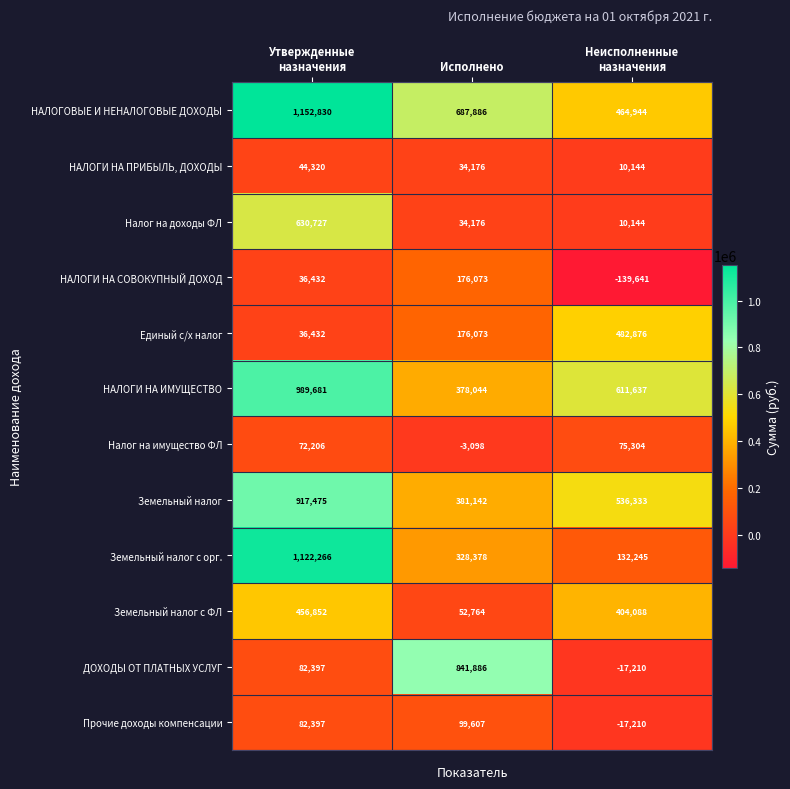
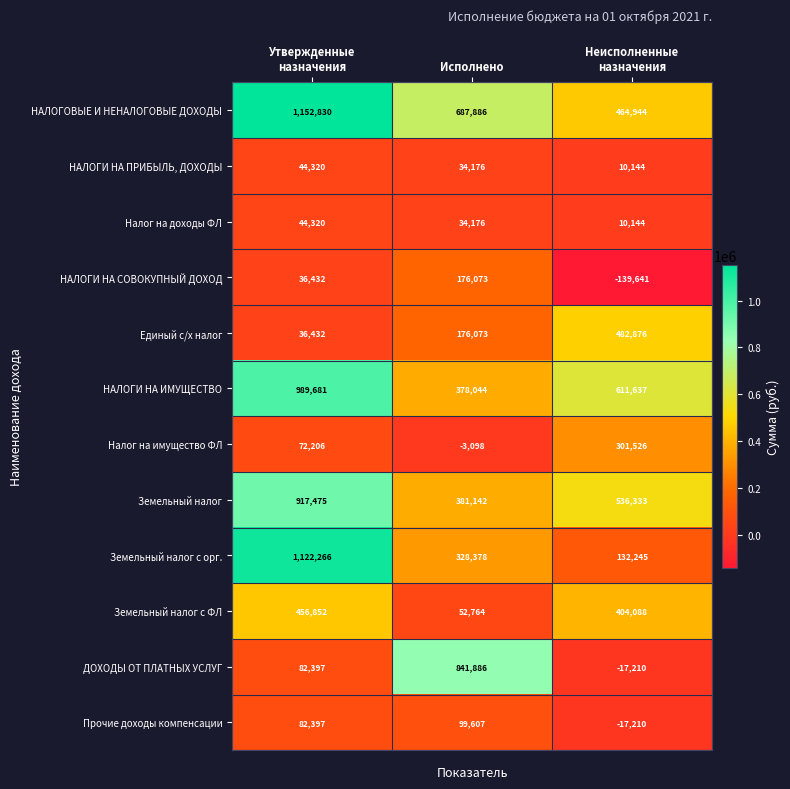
  {
    "НАЛОГОВЫЕ И НЕНАЛОГОВЫЕ ДОХОДЫ": {
      "Утвержденные назначения": "1,152,830",
      "Исполнено": "687,886",
      "Неисполненные назначения": "464,944"
    },
    "НАЛОГИ НА ПРИБЫЛЬ, ДОХОДЫ": {
      "Утвержденные назначения": "44,320",
      "Исполнено": "34,176",
      "Неисполненные назначения": "10,144"
    },
    "Налог на доходы ФЛ": {
-     "Утвержденные назначения": "630,727",
+     "Утвержденные назначения": "44,320",
      "Исполнено": "34,176",
      "Неисполненные назначения": "10,144"
    },
    "НАЛОГИ НА СОВОКУПНЫЙ ДОХОД": {
      "Утвержденные назначения": "36,432",
      "Исполнено": "176,073",
      "Неисполненные назначения": "-139,641"
    },
    "Единый с/х налог": {
      "Утвержденные назначения": "36,432",
      "Исполнено": "176,073",
      "Неисполненные назначения": "482,876"
    },
    "НАЛОГИ НА ИМУЩЕСТВО": {
      "Утвержденные назначения": "989,681",
      "Исполнено": "378,044",
      "Неисполненные назначения": "611,637"
    },
    "Налог на имущество ФЛ": {
      "Утвержденные назначения": "72,206",
      "Исполнено": "-3,098",
-     "Неисполненные назначения": "75,304"
+     "Неисполненные назначения": "301,526"
    },
    "Земельный налог": {
      "Утвержденные назначения": "917,475",
      "Исполнено": "381,142",
      "Неисполненные назначения": "536,333"
    },
    "Земельный налог с орг.": {
      "Утвержденные назначения": "1,122,266",
      "Исполнено": "328,378",
      "Неисполненные назначения": "132,245"
    },
    "Земельный налог с ФЛ": {
      "Утвержденные назначения": "456,852",
      "Исполнено": "52,764",
      "Неисполненные назначения": "404,088"
    },
    "ДОХОДЫ ОТ ПЛАТНЫХ УСЛУГ": {
      "Утвержденные назначения": "82,397",
      "Исполнено": "841,886",
      "Неисполненные назначения": "-17,210"
    },
    "Прочие доходы компенсации": {
      "Утвержденные назначения": "82,397",
      "Исполнено": "99,607",
      "Неисполненные назначения": "-17,210"
    }
  }
